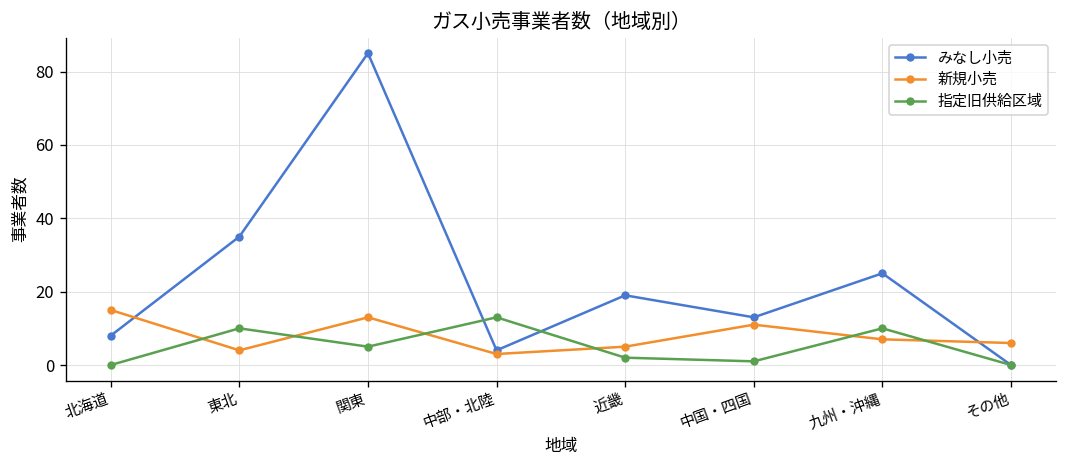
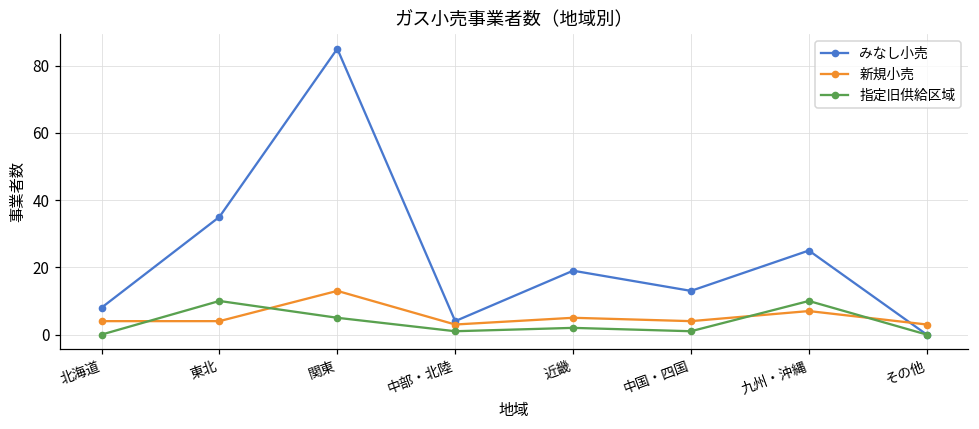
  {
    "みなし小売": {
      "北海道": 8,
      "東北": 35,
      "関東": 85,
      "中部・北陸": 4,
      "近畿": 19,
      "中国・四国": 13,
      "九州・沖縄": 25
    },
    "新規小売": {
-     "北海道": 15,
+     "北海道": 4,
      "東北": 4,
      "関東": 13,
      "中部・北陸": 3,
      "近畿": 5,
-     "中国・四国": 11,
+     "中国・四国": 4,
      "九州・沖縄": 7,
-     "その他": 6
+     "その他": 3
    },
    "指定旧供給区域": {
      "北海道": 0,
      "東北": 10,
      "関東": 5,
-     "中部・北陸": 13,
+     "中部・北陸": 1,
      "近畿": 2,
      "中国・四国": 1,
      "九州・沖縄": 10
    }
  }
